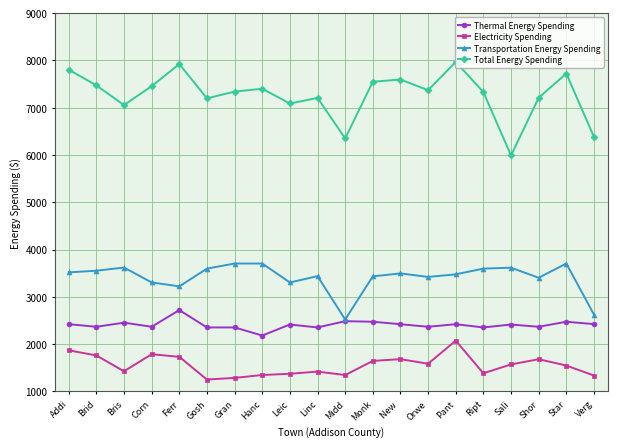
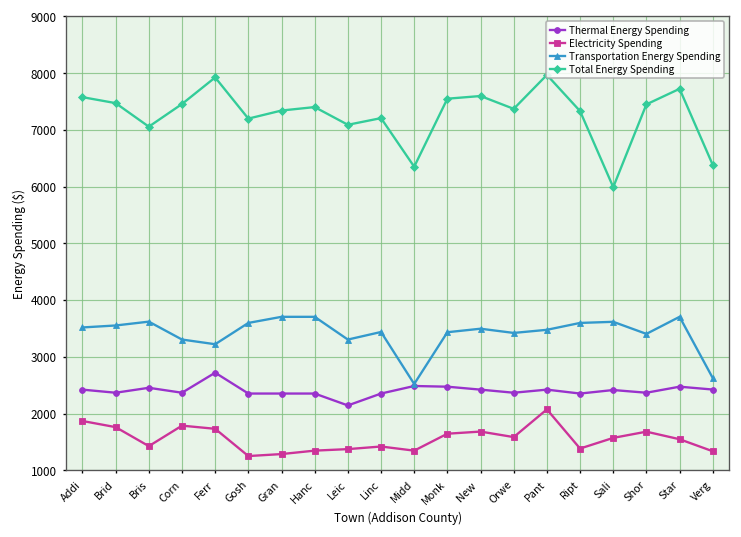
  {
    "Thermal Energy Spending": {
      "Addi": 2400,
      "Brid": 2400,
      "Bris": 2500,
      "Corn": 2400,
      "Ferr": 2700,
      "Gosh": 2400,
      "Gran": 2400,
-     "Hanc": 2200,
-     "Leic": 2400,
+     "Hanc": 2400,
+     "Leic": 2100,
      "Linc": 2400,
      "Monk": 2500,
      "New": 2400,
      "Orwe": 2400,
      "Pant": 2400,
      "Ript": 2400,
      "Sali": 2400,
      "Shor": 2400,
      "Star": 2500,
      "Verg": 2400
    },
    "Electricity Spending": {
      "Addi": 1900,
      "Brid": 1800,
      "Bris": 1400,
      "Corn": 1800,
      "Ferr": 1700,
      "Gosh": 1200,
      "Gran": 1300,
      "Hanc": 1300,
      "Leic": 1400,
      "Linc": 1400,
      "Midd": 1300,
      "Monk": 1600,
      "New": 1700,
      "Orwe": 1600,
      "Pant": 2100,
      "Ript": 1400,
      "Sali": 1600,
      "Shor": 1700,
      "Star": 1500,
      "Verg": 1300
    },
    "Transportation Energy Spending": {
      "Addi": 3500,
      "Brid": 3600,
      "Bris": 3600,
      "Corn": 3300,
      "Ferr": 3200,
      "Gosh": 3600,
      "Gran": 3700,
      "Hanc": 3700,
      "Leic": 3300,
      "Linc": 3400,
      "Monk": 3400,
      "New": 3500,
      "Orwe": 3400,
      "Pant": 3500,
      "Ript": 3600,
      "Sali": 3600,
      "Shor": 3400,
      "Star": 3700,
      "Verg": 2600
    },
    "Total Energy Spending": {
-     "Addi": 7800,
+     "Addi": 7600,
      "Brid": 7500,
      "Bris": 7100,
      "Corn": 7500,
      "Ferr": 7900,
      "Gosh": 7200,
      "Gran": 7300,
      "Hanc": 7400,
      "Leic": 7100,
      "Linc": 7200,
      "Midd": 6400,
      "Monk": 7600,
      "New": 7600,
      "Orwe": 7400,
      "Ript": 7300,
      "Sali": 6000,
-     "Shor": 7200,
+     "Shor": 7500,
      "Star": 7700,
      "Verg": 6400
    }
  }
